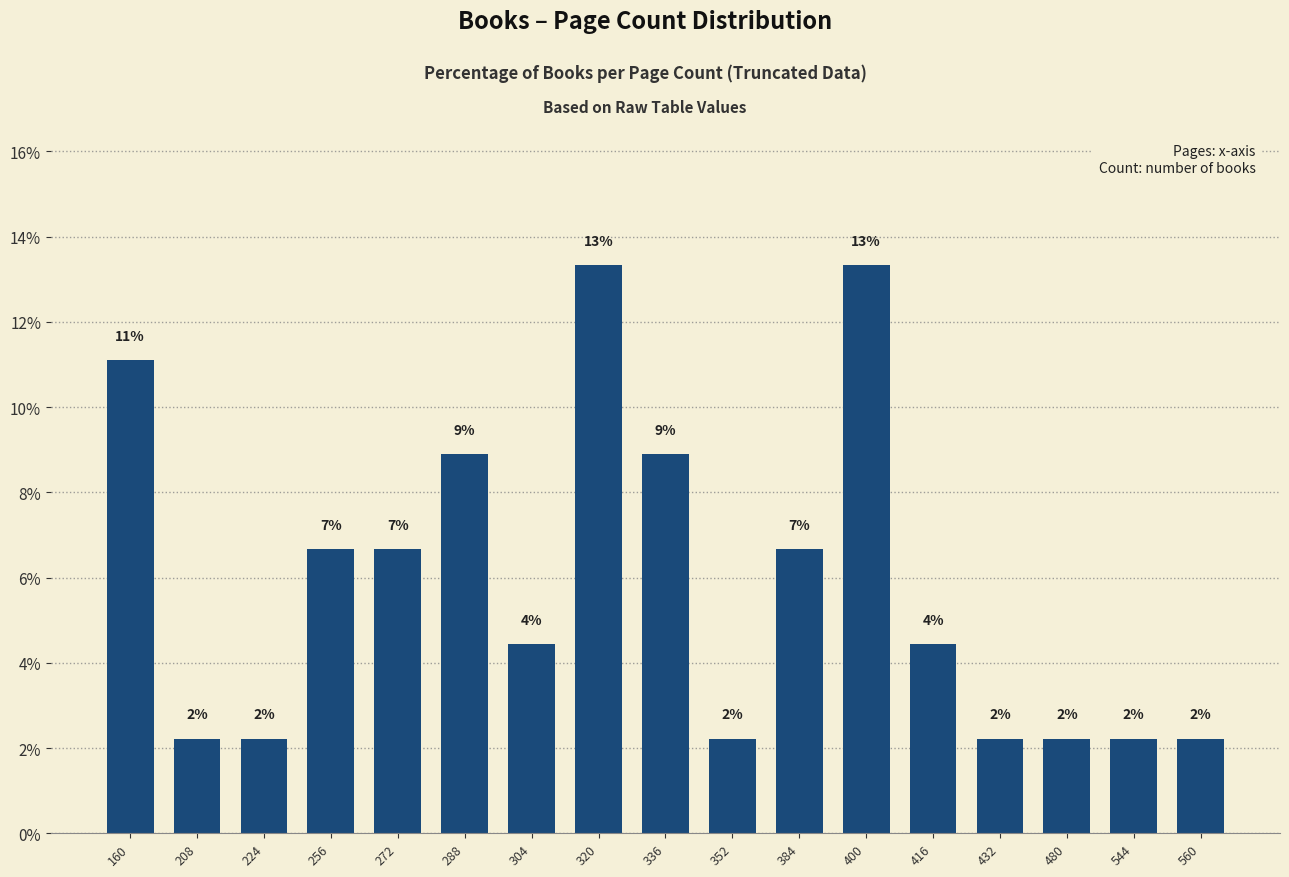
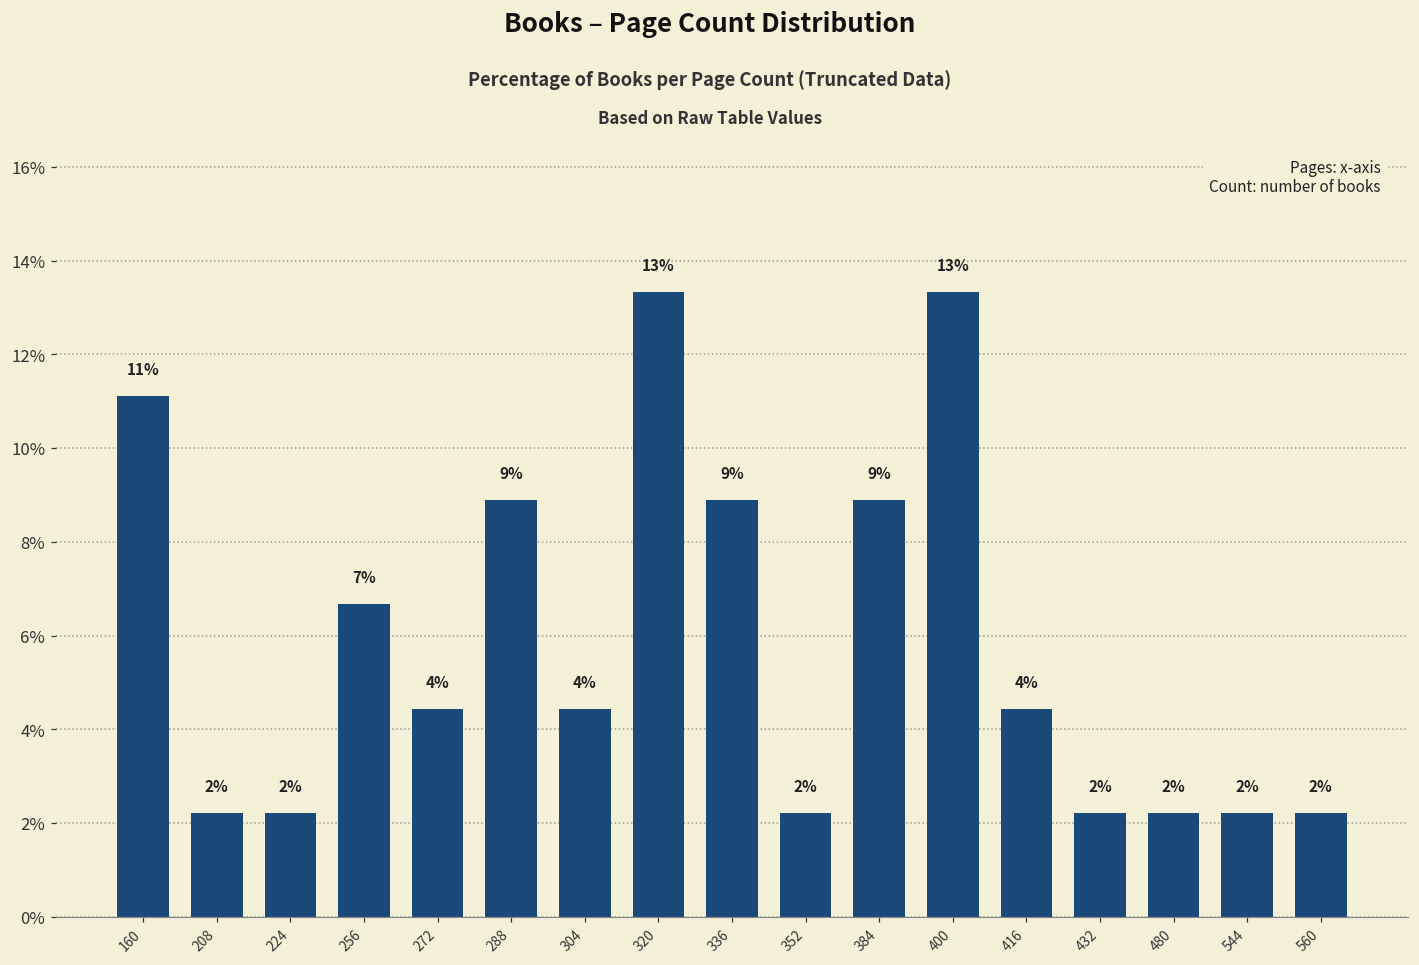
  {
    "160": "11%",
    "208": "2%",
    "224": "2%",
    "256": "7%",
-   "272": "7%",
+   "272": "4%",
    "288": "9%",
    "304": "4%",
    "320": "13%",
    "336": "9%",
    "352": "2%",
-   "384": "7%",
+   "384": "9%",
    "400": "13%",
    "416": "4%",
    "432": "2%",
    "480": "2%",
    "544": "2%",
    "560": "2%"
  }
